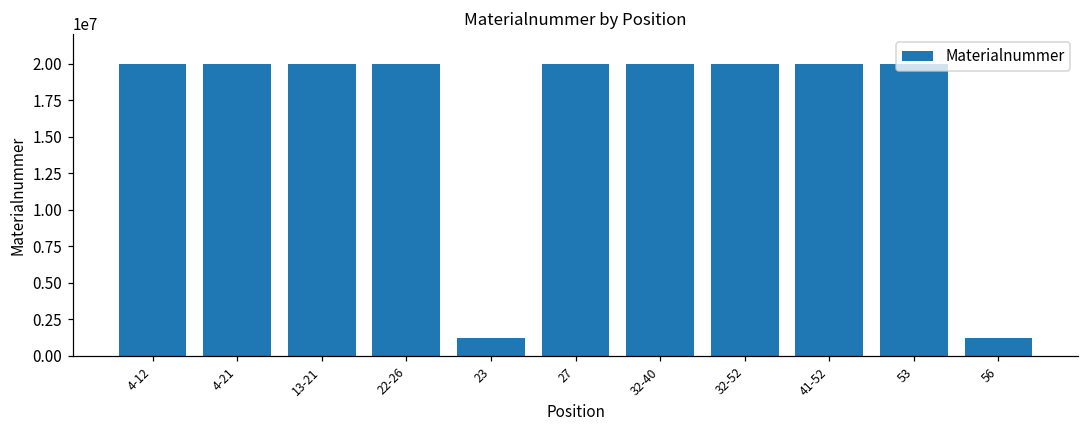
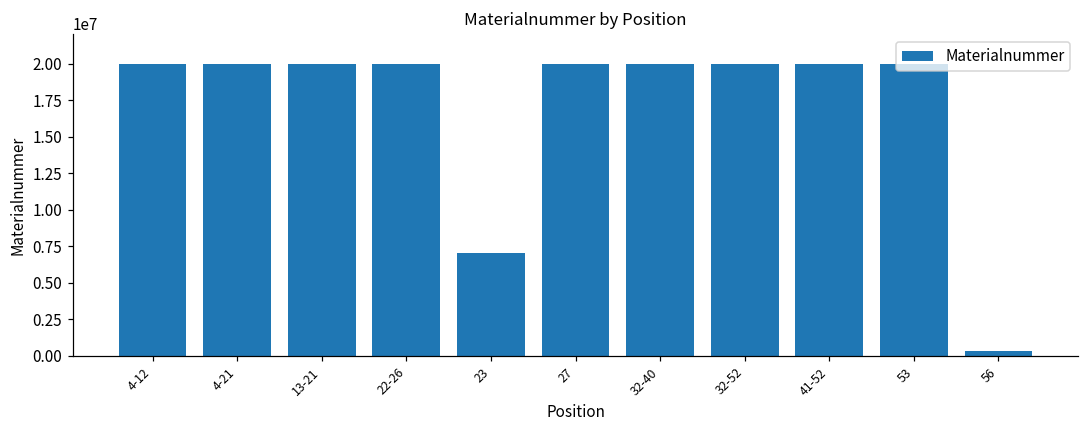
  {
    "4-12": 20000000,
    "4-21": 20000000,
    "13-21": 20000000,
    "22-26": 20000000,
-   "23": 1200000,
+   "23": 7000000,
    "27": 20000000,
    "32-40": 20000000,
    "32-52": 20000000,
    "41-52": 20000000,
-   "56": 1200000
+   "56": 300000
  }
